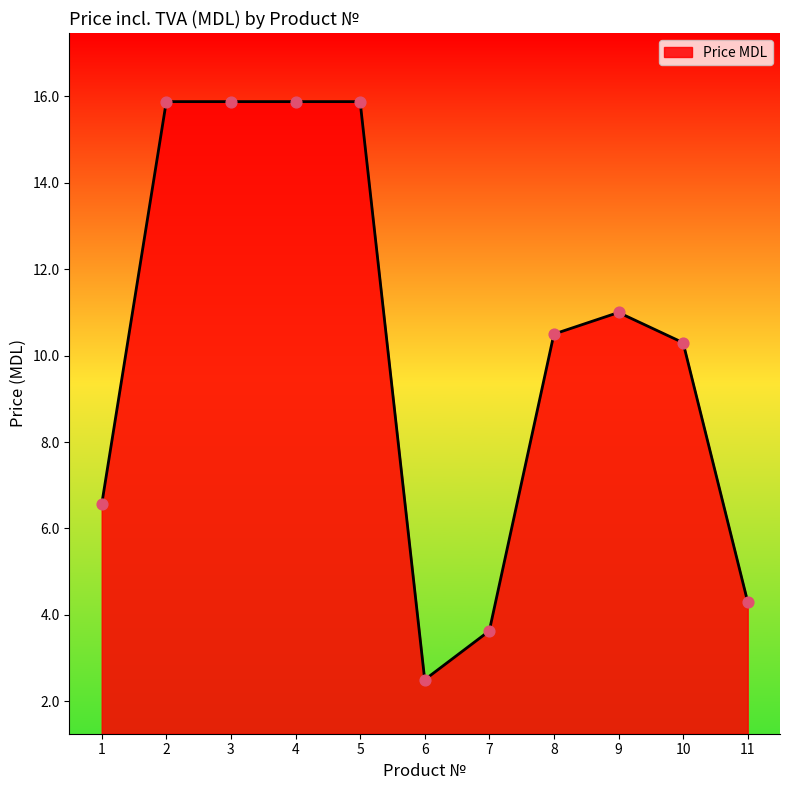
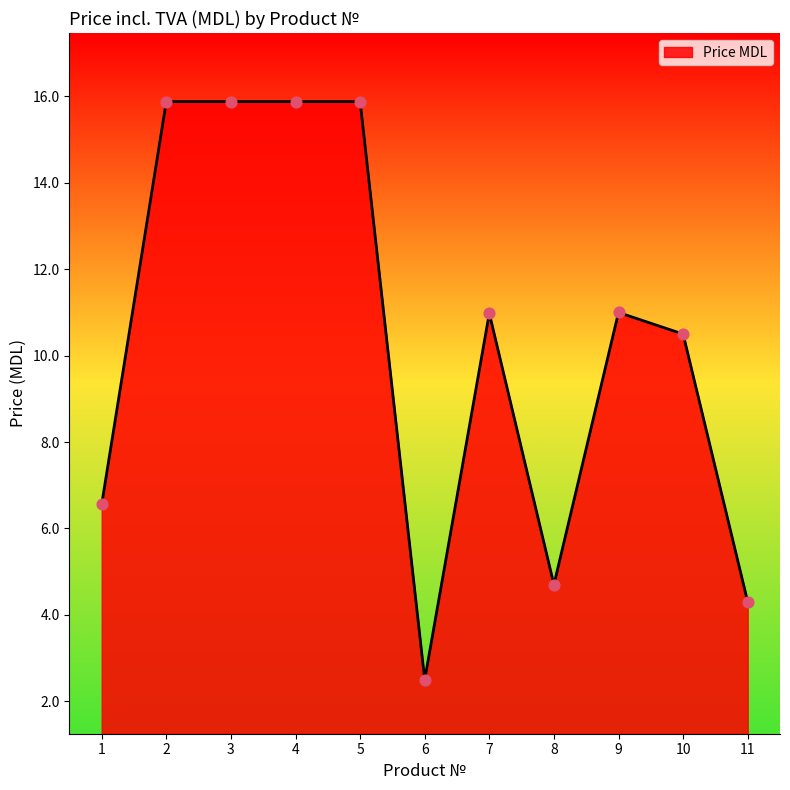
  {
    "1": 6.6,
    "2": 15.9,
    "3": 15.9,
    "4": 15.9,
    "5": 15.9,
    "6": 2.5,
-   "7": 3.6,
-   "8": 10.5,
+   "7": 11.0,
+   "8": 4.7,
    "9": 11.0,
-   "10": 10.3,
+   "10": 10.5,
    "11": 4.3
  }
